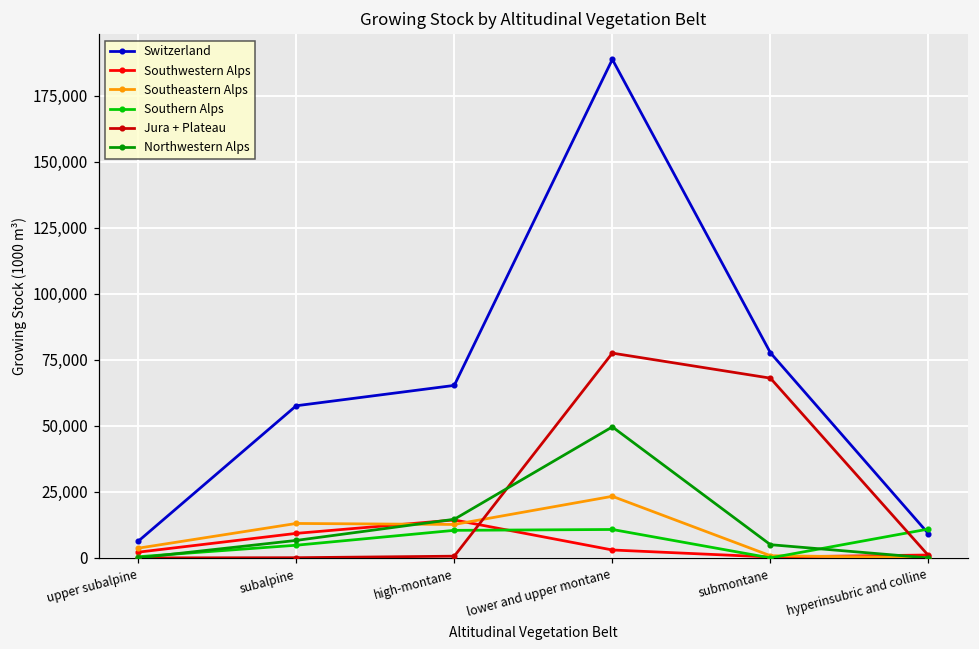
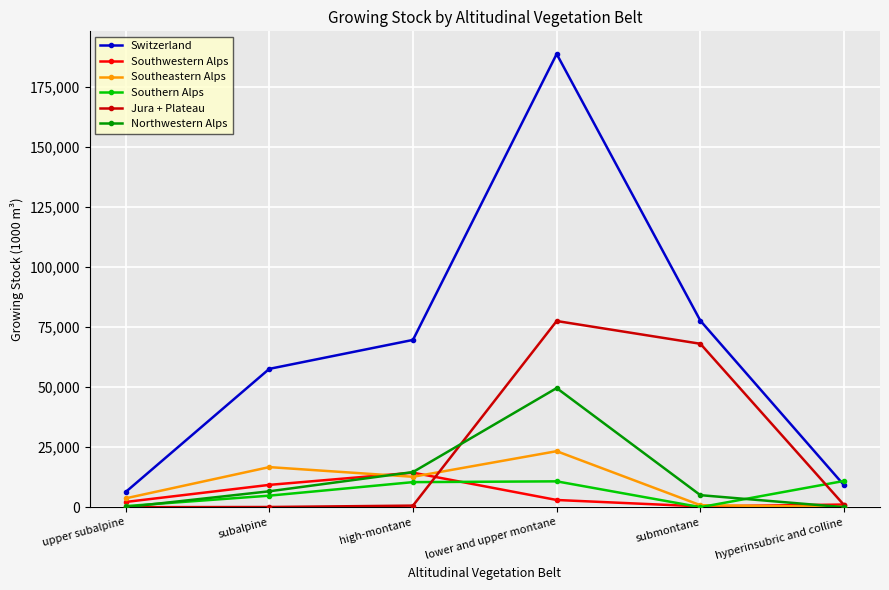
  {
    "Switzerland": {
      "upper subalpine": "6,000",
      "subalpine": "58,000",
-     "high-montane": "65,000",
+     "high-montane": "70,000",
      "lower and upper montane": "189,000",
      "submontane": "78,000",
      "hyperinsubric and colline": "9,000"
    },
    "Southeastern Alps": {
      "upper subalpine": "4,000",
-     "subalpine": "13,000",
+     "subalpine": "17,000",
      "high-montane": "13,000",
      "lower and upper montane": "23,000"
    }
  }
